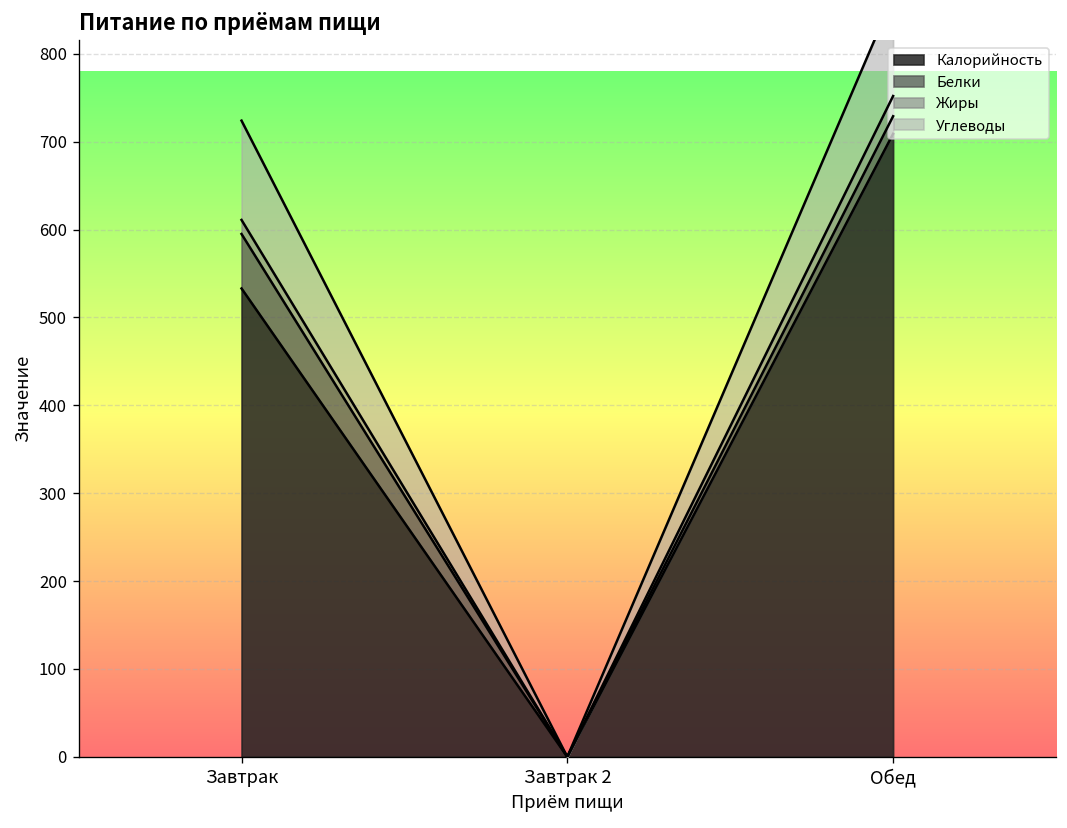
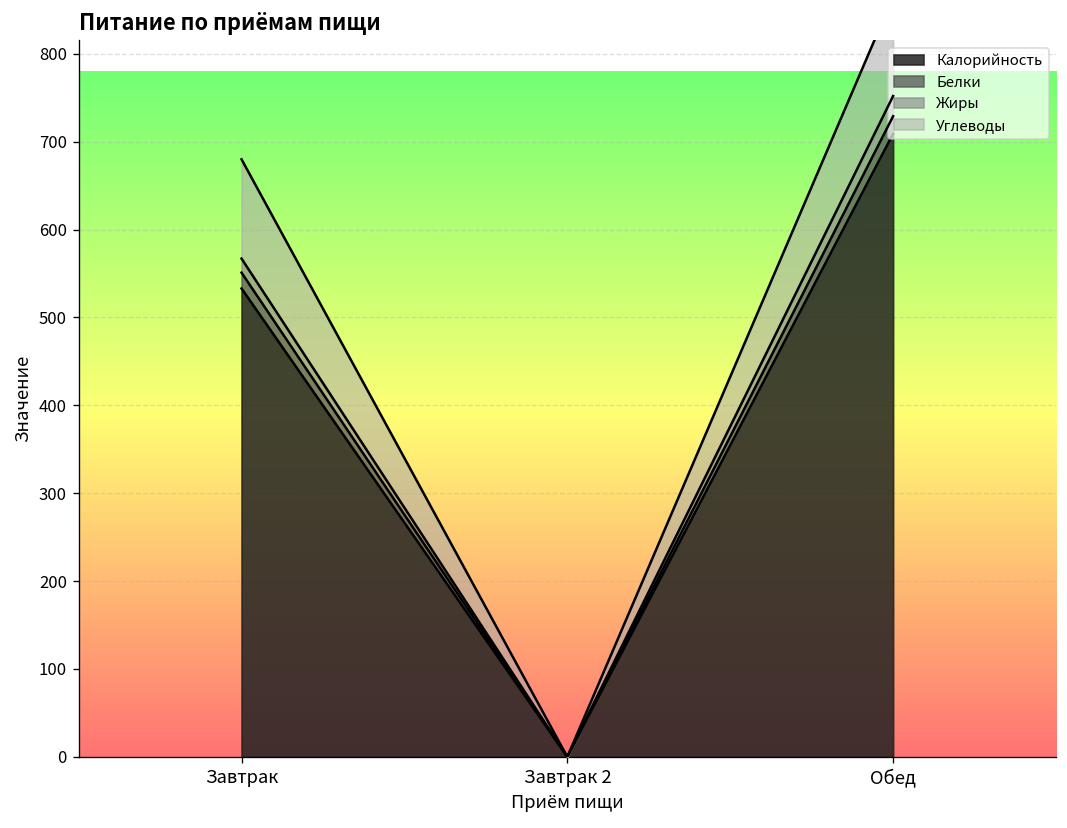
  {
    "Калорийность": {
      "Завтрак": 530
    },
    "Белки": {
-     "Завтрак": 60
+     "Завтрак": 20
    }
  }
